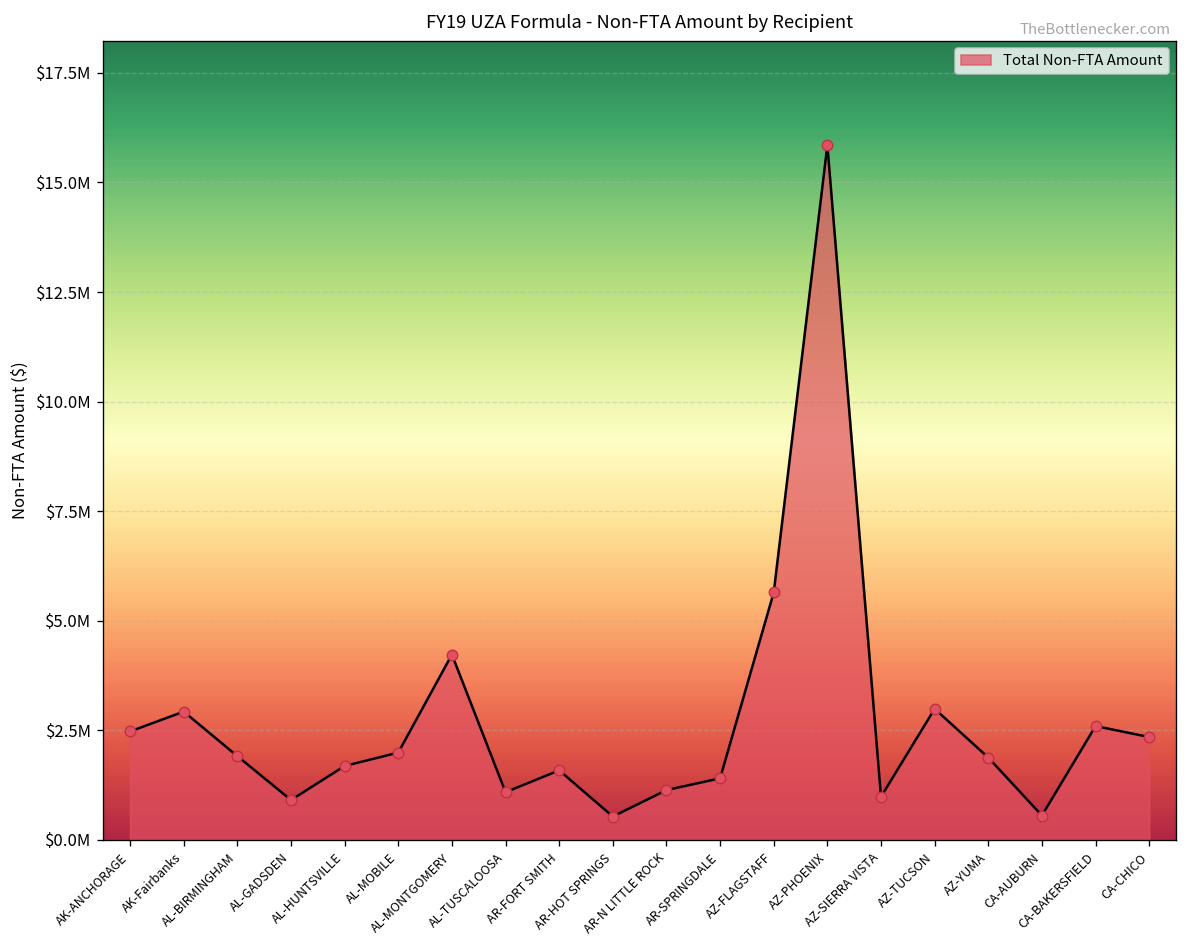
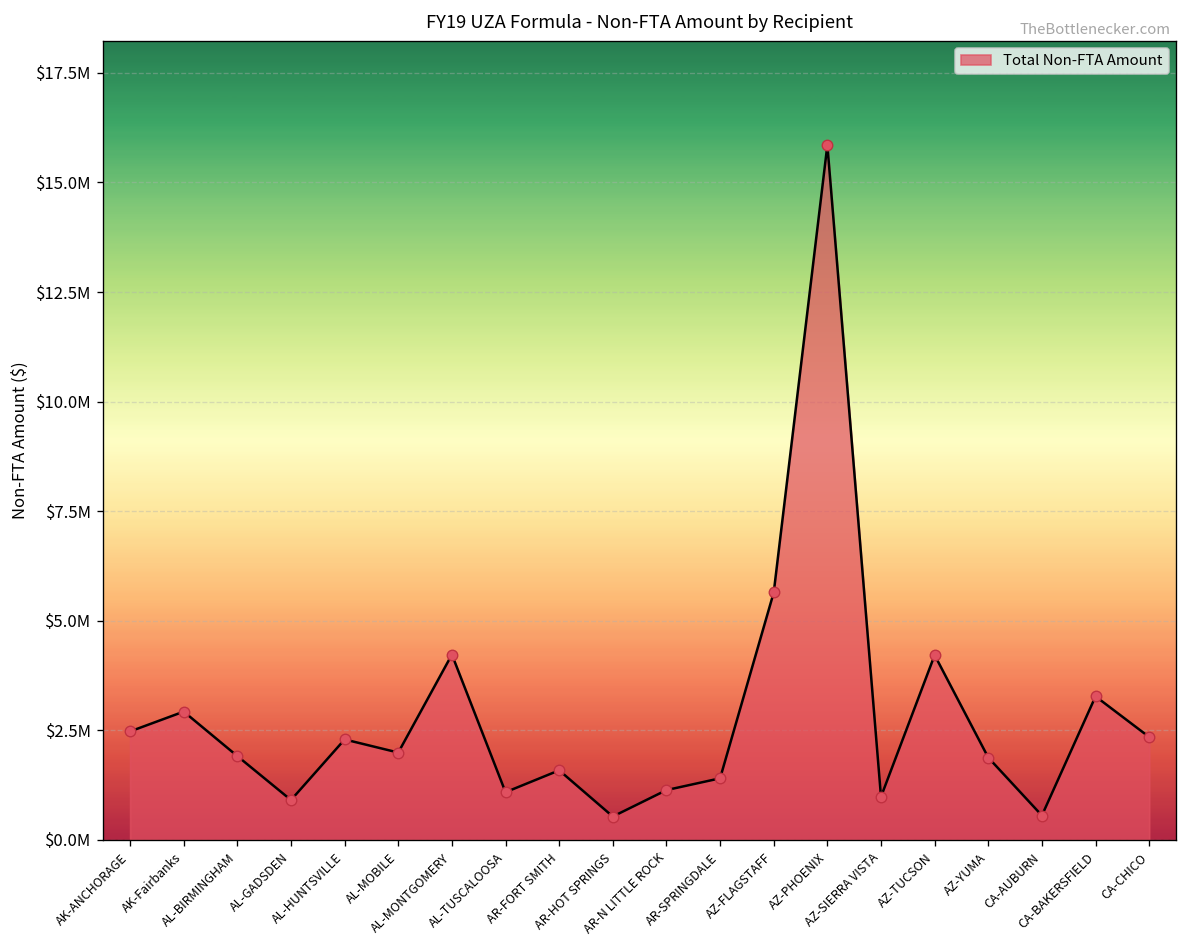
  {
    "AK-ANCHORAGE": "$2500000",
    "AK-Fairbanks": "$2900000",
    "AL-BIRMINGHAM": "$1900000",
    "AL-GADSDEN": "$900000",
-   "AL-HUNTSVILLE": "$1700000",
+   "AL-HUNTSVILLE": "$2300000",
    "AL-MOBILE": "$2000000",
    "AL-MONTGOMERY": "$4200000",
    "AL-TUSCALOOSA": "$1100000",
    "AR-FORT SMITH": "$1600000",
    "AR-HOT SPRINGS": "$500000",
    "AR-N LITTLE ROCK": "$1100000",
    "AR-SPRINGDALE": "$1400000",
    "AZ-FLAGSTAFF": "$5600000",
    "AZ-PHOENIX": "$15900000",
    "AZ-SIERRA VISTA": "$1000000",
-   "AZ-TUCSON": "$3000000",
+   "AZ-TUCSON": "$4200000",
    "AZ-YUMA": "$1900000",
    "CA-AUBURN": "$600000",
-   "CA-BAKERSFIELD": "$2600000",
+   "CA-BAKERSFIELD": "$3300000",
    "CA-CHICO": "$2300000"
  }
